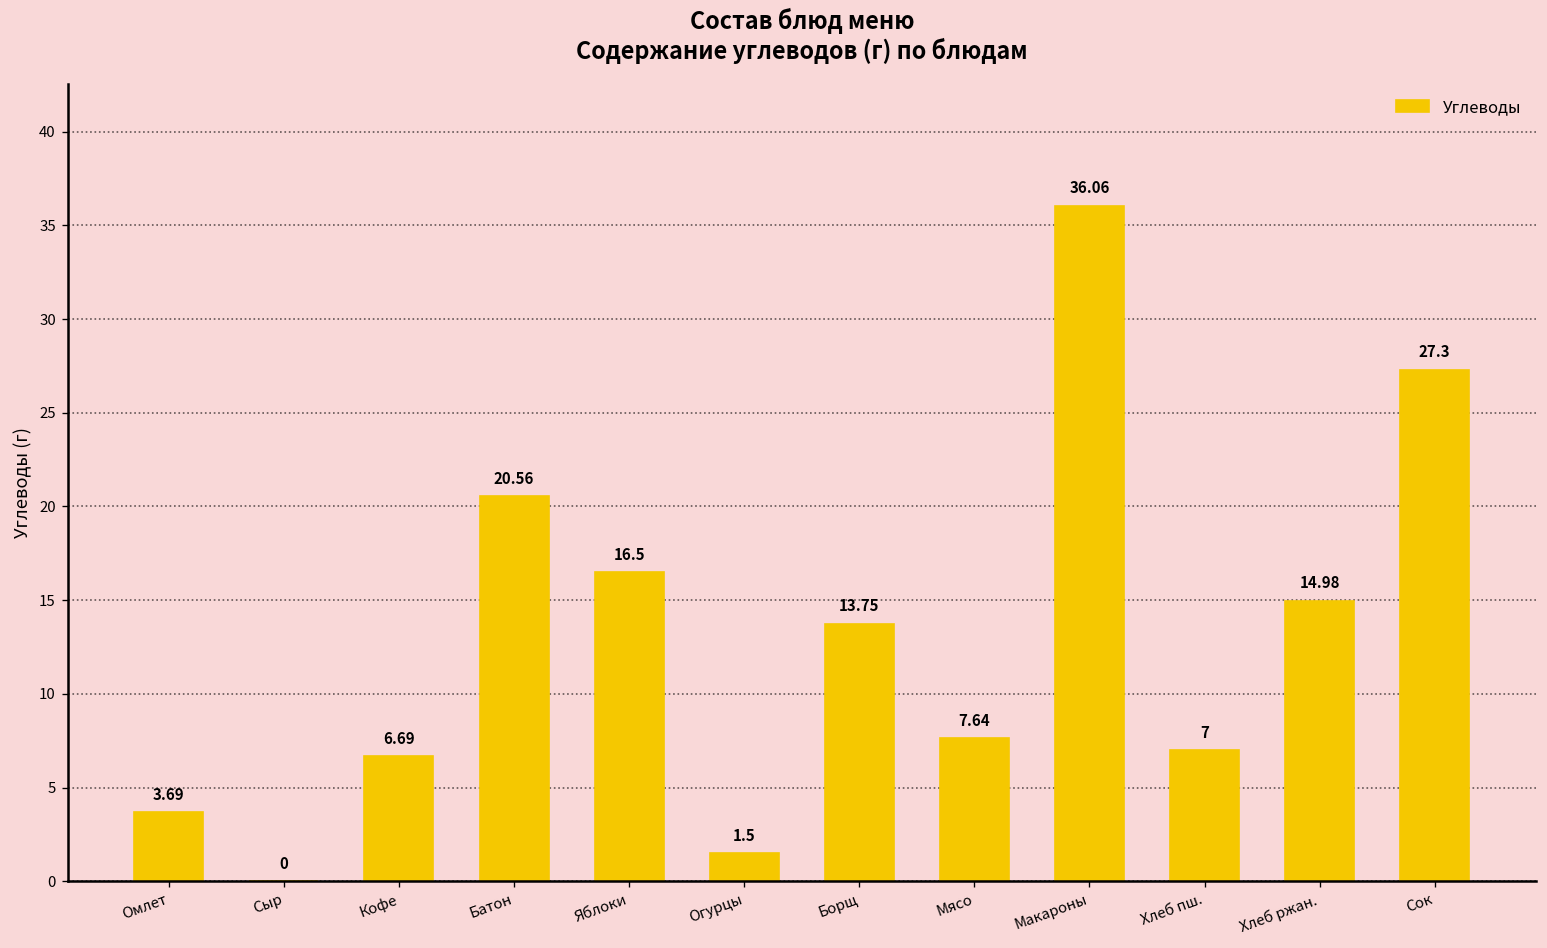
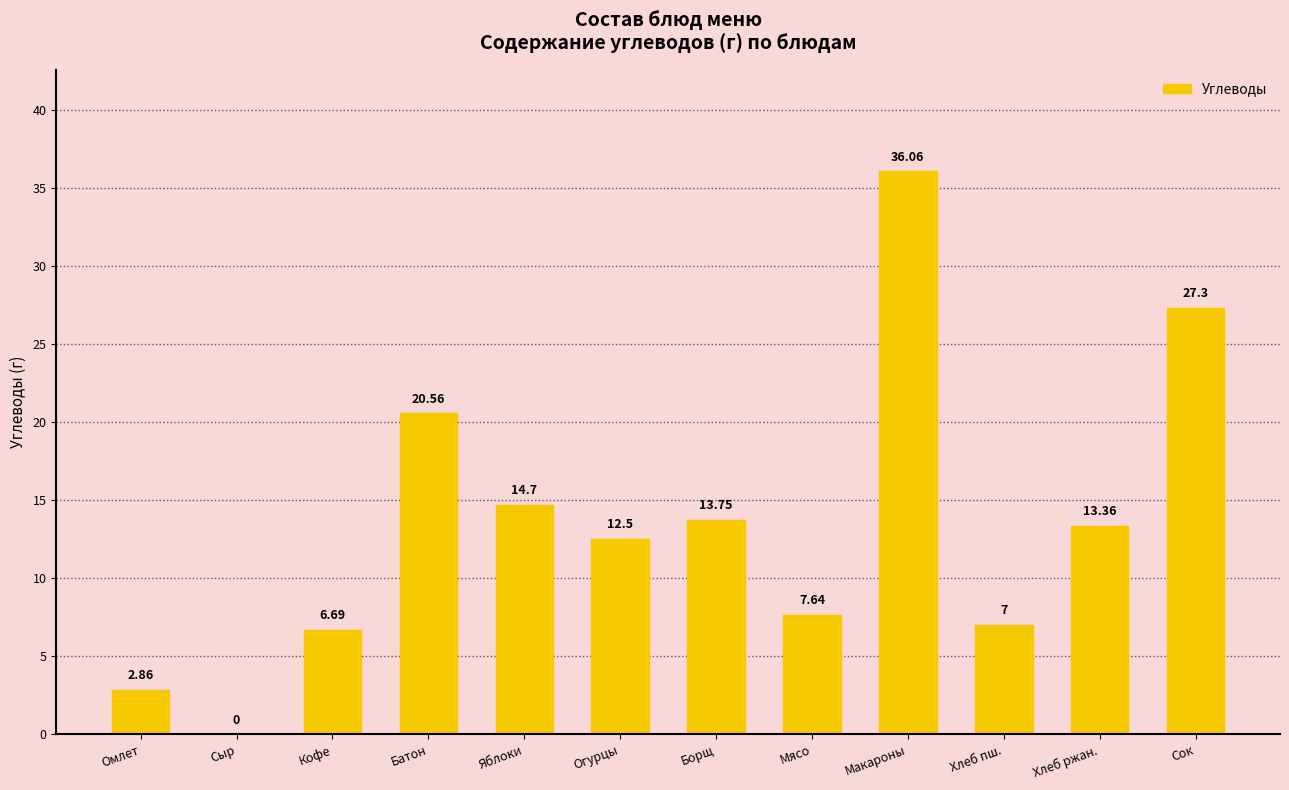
  {
-   "Омлет": 3.69,
+   "Омлет": 2.86,
    "Сыр": 0,
    "Кофе": 6.69,
    "Батон": 20.56,
-   "Яблоки": 16.5,
-   "Огурцы": 1.5,
+   "Яблоки": 14.7,
+   "Огурцы": 12.5,
    "Борщ": 13.75,
    "Мясо": 7.64,
    "Макароны": 36.06,
    "Хлеб пш.": 7,
-   "Хлеб ржан.": 14.98,
+   "Хлеб ржан.": 13.36,
    "Сок": 27.3
  }
